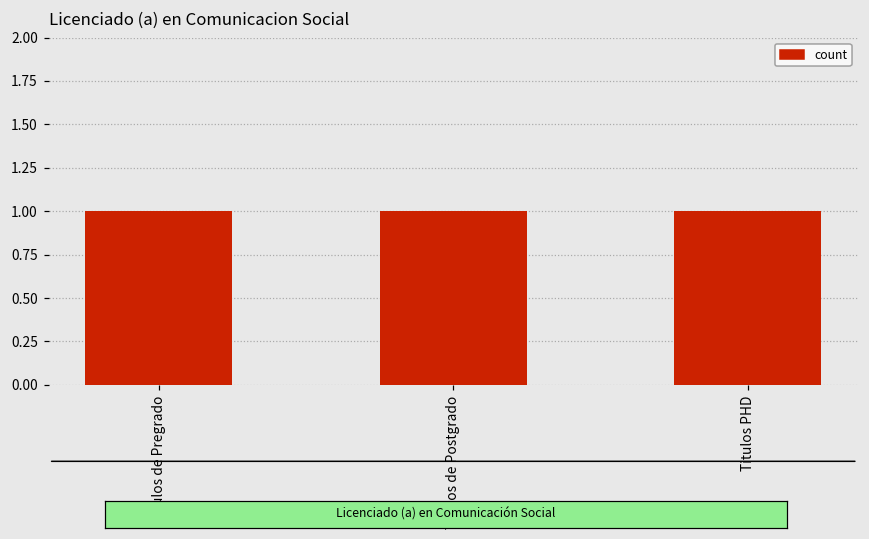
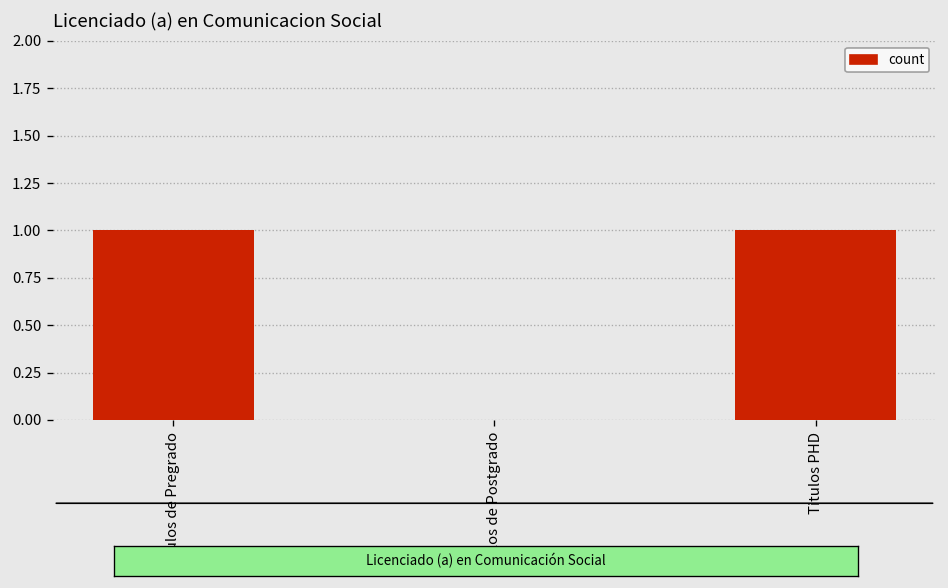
  {
    "Titulos de Pregrado": 1,
-   "Titulos de Postgrado": 1,
+   "Titulos de Postgrado": 0,
    "Titulos PHD": 1
  }
